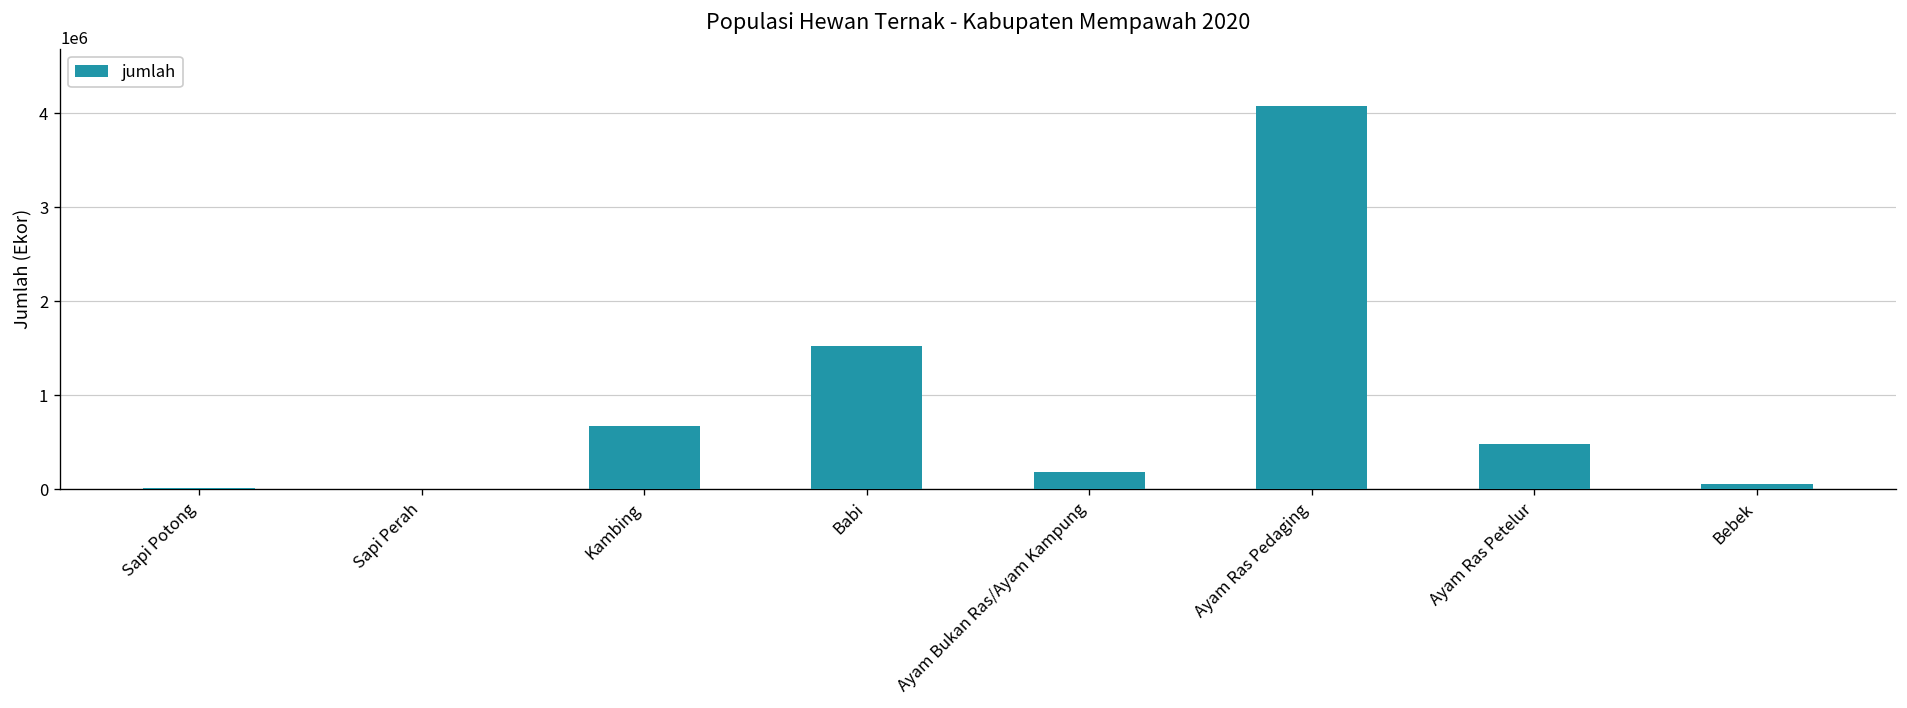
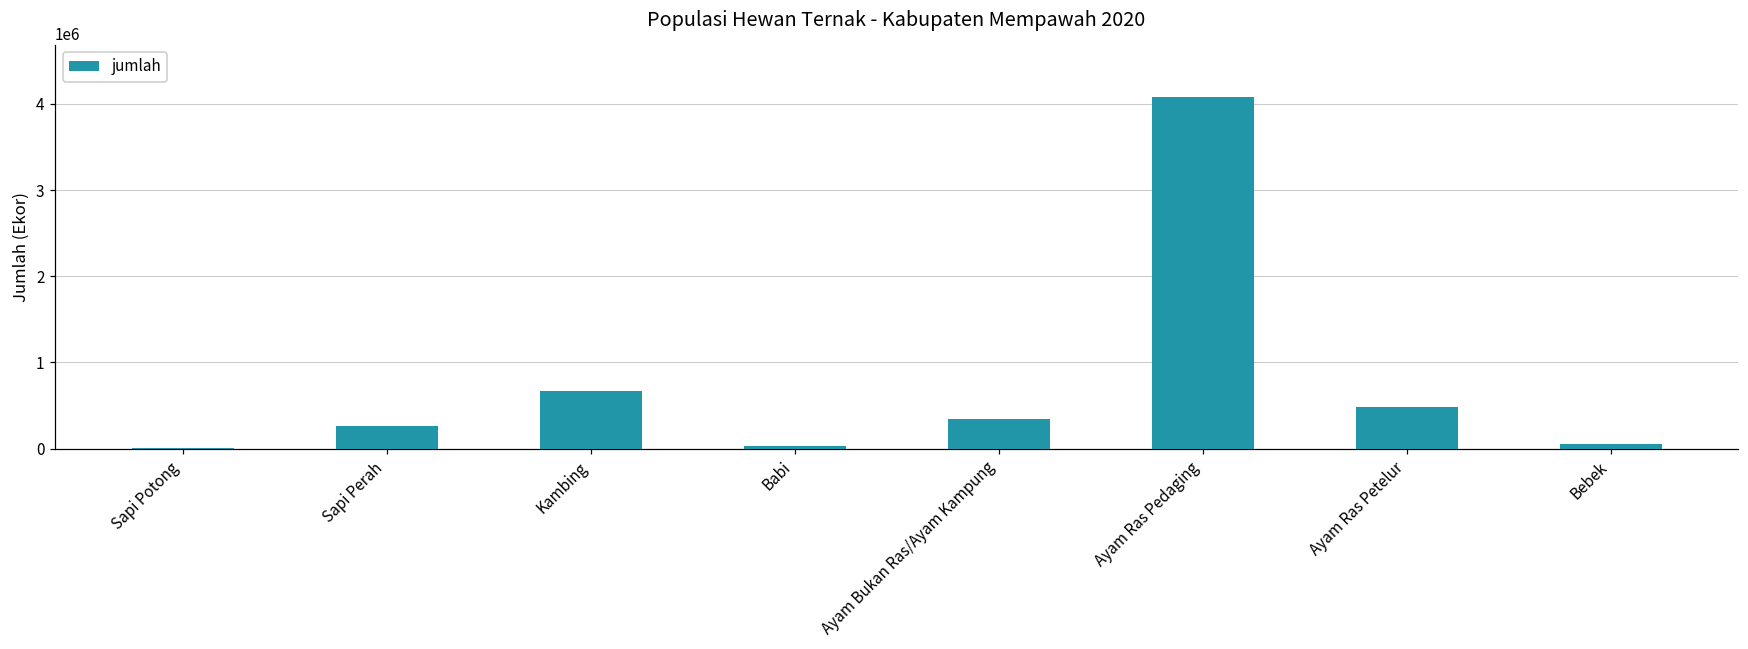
  {
-   "Sapi Perah": 0,
+   "Sapi Perah": 300000,
    "Kambing": 700000,
-   "Babi": 1500000,
-   "Ayam Bukan Ras/Ayam Kampung": 200000,
+   "Babi": 0,
+   "Ayam Bukan Ras/Ayam Kampung": 300000,
    "Ayam Ras Pedaging": 4100000,
    "Ayam Ras Petelur": 500000,
    "Bebek": 100000
  }
